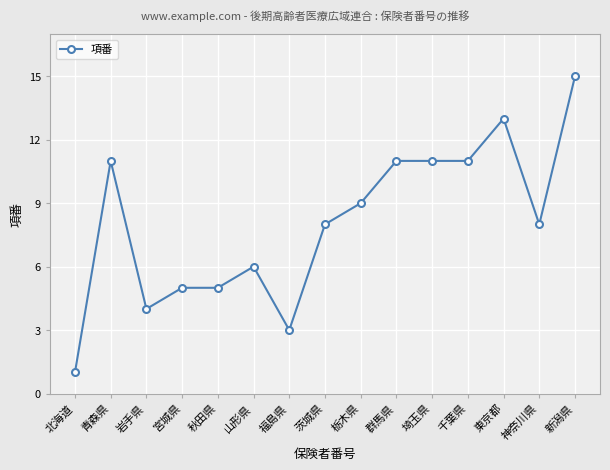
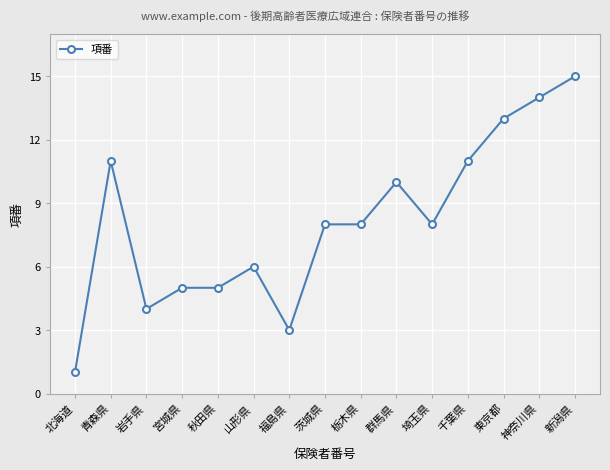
  {
    "北海道": 1,
    "青森県": 11,
    "岩手県": 4,
    "宮城県": 5,
    "秋田県": 5,
    "山形県": 6,
    "福島県": 3,
    "茨城県": 8,
-   "栃木県": 9,
-   "群馬県": 11,
-   "埼玉県": 11,
+   "栃木県": 8,
+   "群馬県": 10,
+   "埼玉県": 8,
    "千葉県": 11,
    "東京都": 13,
-   "神奈川県": 8,
+   "神奈川県": 14,
    "新潟県": 15
  }
